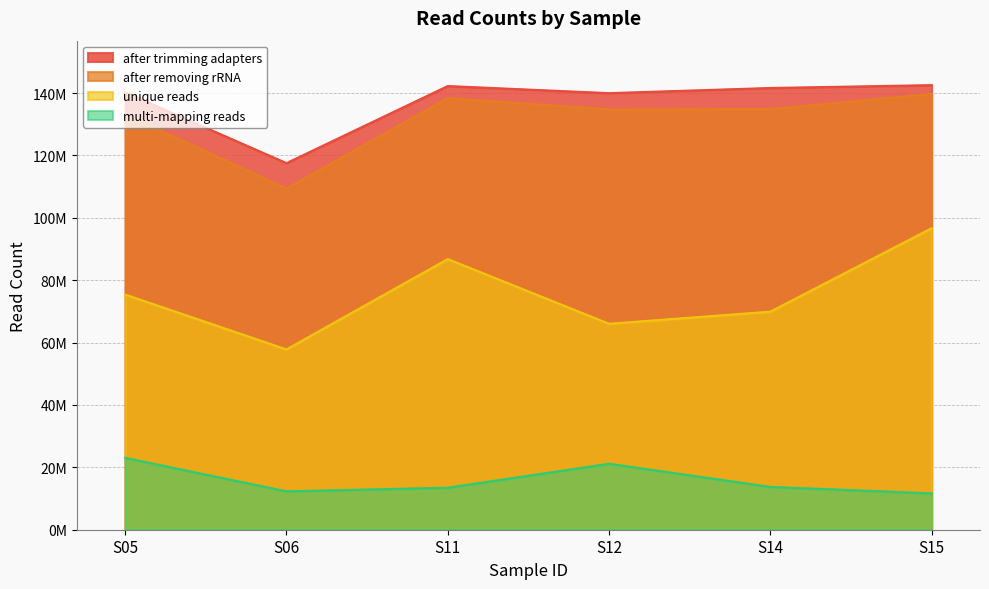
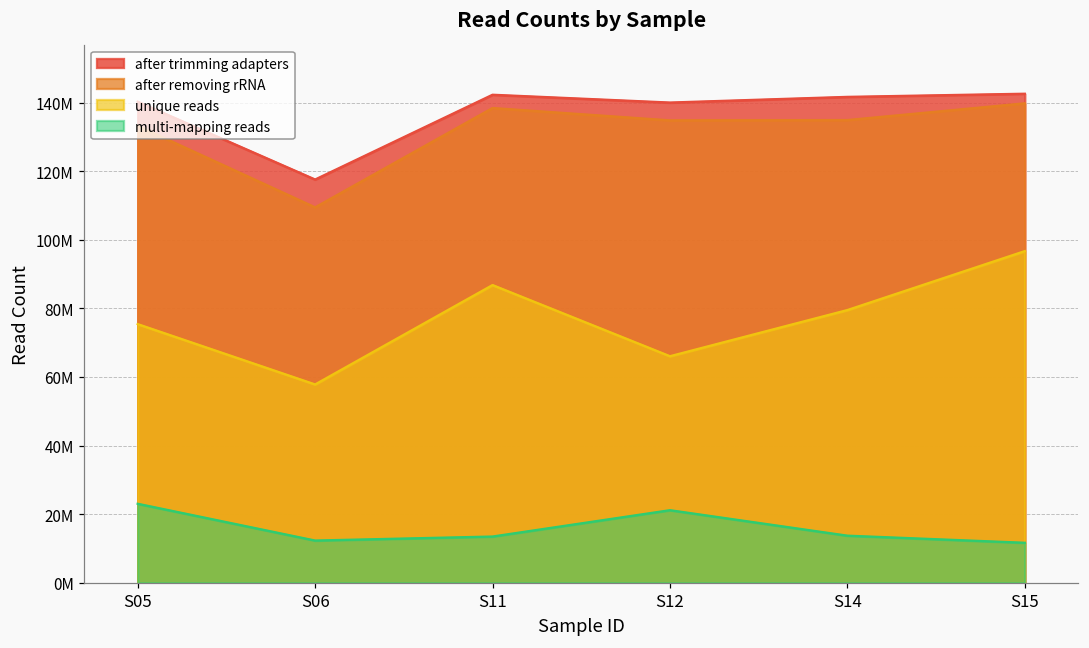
  {
    "unique reads": {
      "S05": 75000000,
      "S06": 58000000,
      "S11": 87000000,
      "S12": 66000000,
-     "S14": 70000000,
+     "S14": 80000000,
      "S15": 97000000
    },
    "multi-mapping reads": {
      "S05": 23000000,
      "S06": 12000000,
      "S11": 13000000,
      "S12": 21000000,
      "S14": 14000000,
      "S15": 12000000
    }
  }
